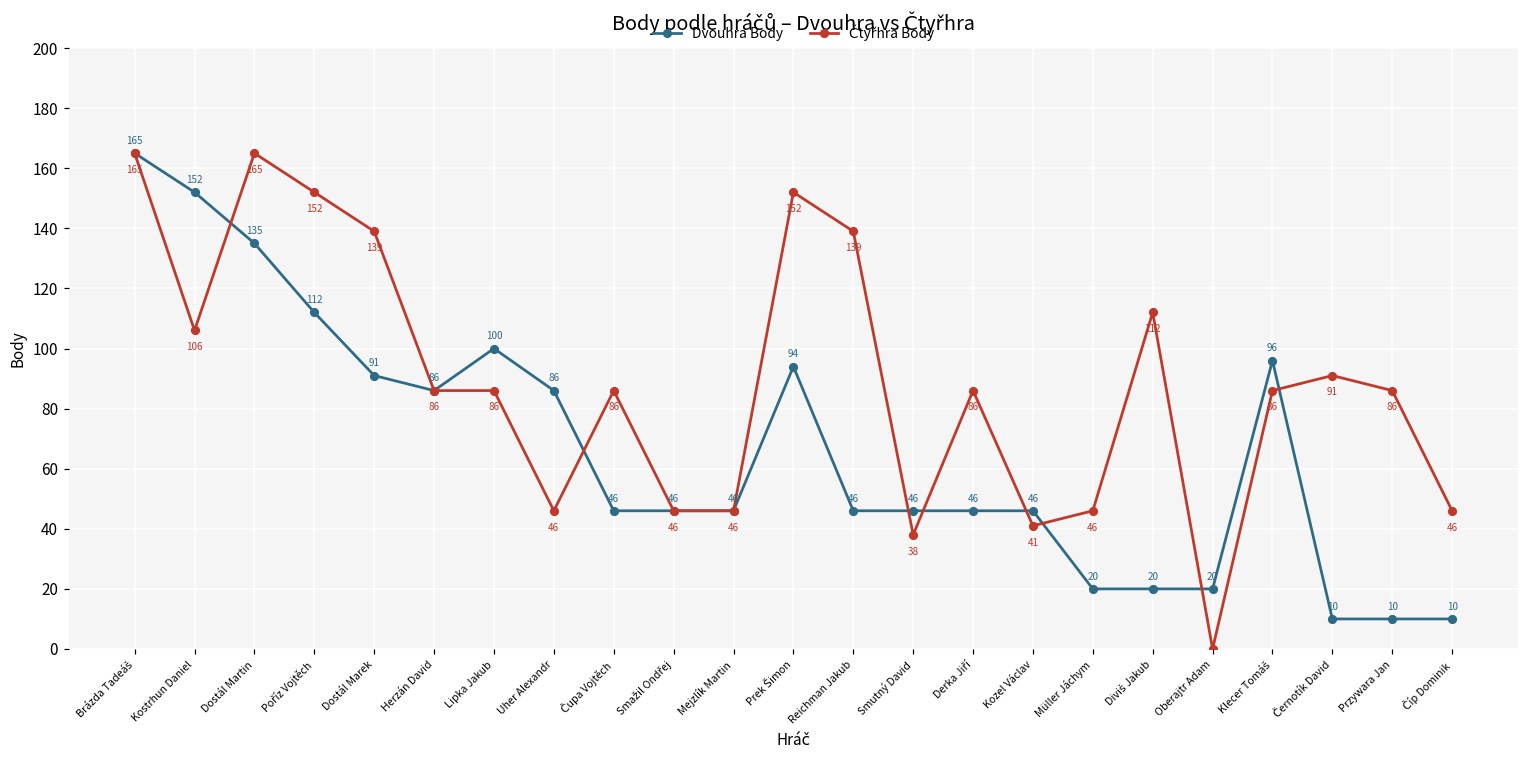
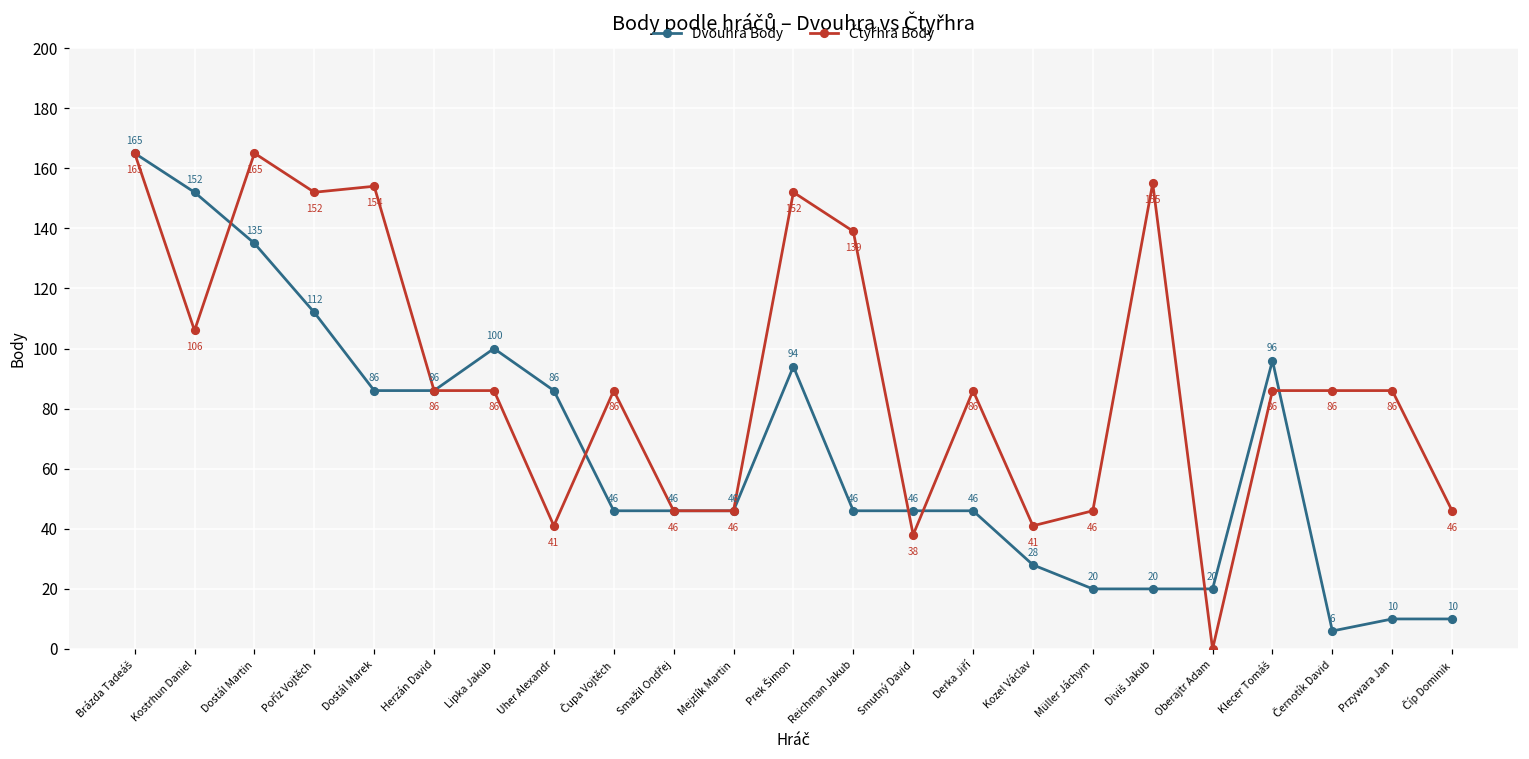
  {
    "Dvouhra Body": {
      "Kostrhun Daniel": 152,
      "Dostál Martin": 135,
      "Poříz Vojtěch": 112,
-     "Dostál Marek": 91,
+     "Dostál Marek": 86,
      "Lipka Jakub": 100,
      "Uher Alexandr": 86,
      "Čupa Vojtěch": 46,
      "Prek Šimon": 94,
      "Reichman Jakub": 46,
      "Smutný David": 46,
      "Derka Jiří": 46,
-     "Kozel Václav": 46,
+     "Kozel Václav": 28,
      "Müller Jáchym": 20,
      "Diviš Jakub": 20,
      "Oberajtr Adam": 20,
      "Klecer Tomáš": 96,
-     "Černotík David": 10,
+     "Černotík David": 6,
      "Przywara Jan": 10,
      "Číp Dominik": 10
    },
    "Čtyřhra Body": {
      "Kostrhun Daniel": 106,
      "Dostál Martin": 165,
      "Poříz Vojtěch": 152,
-     "Dostál Marek": 139,
+     "Dostál Marek": 154,
      "Lipka Jakub": 86,
-     "Uher Alexandr": 46,
+     "Uher Alexandr": 41,
      "Čupa Vojtěch": 86,
      "Prek Šimon": 152,
      "Reichman Jakub": 139,
      "Smutný David": 38,
      "Derka Jiří": 86,
      "Kozel Václav": 41,
      "Müller Jáchym": 46,
-     "Diviš Jakub": 112,
+     "Diviš Jakub": 155,
      "Klecer Tomáš": 86,
-     "Černotík David": 91,
+     "Černotík David": 86,
      "Przywara Jan": 86,
      "Číp Dominik": 46
    }
  }
